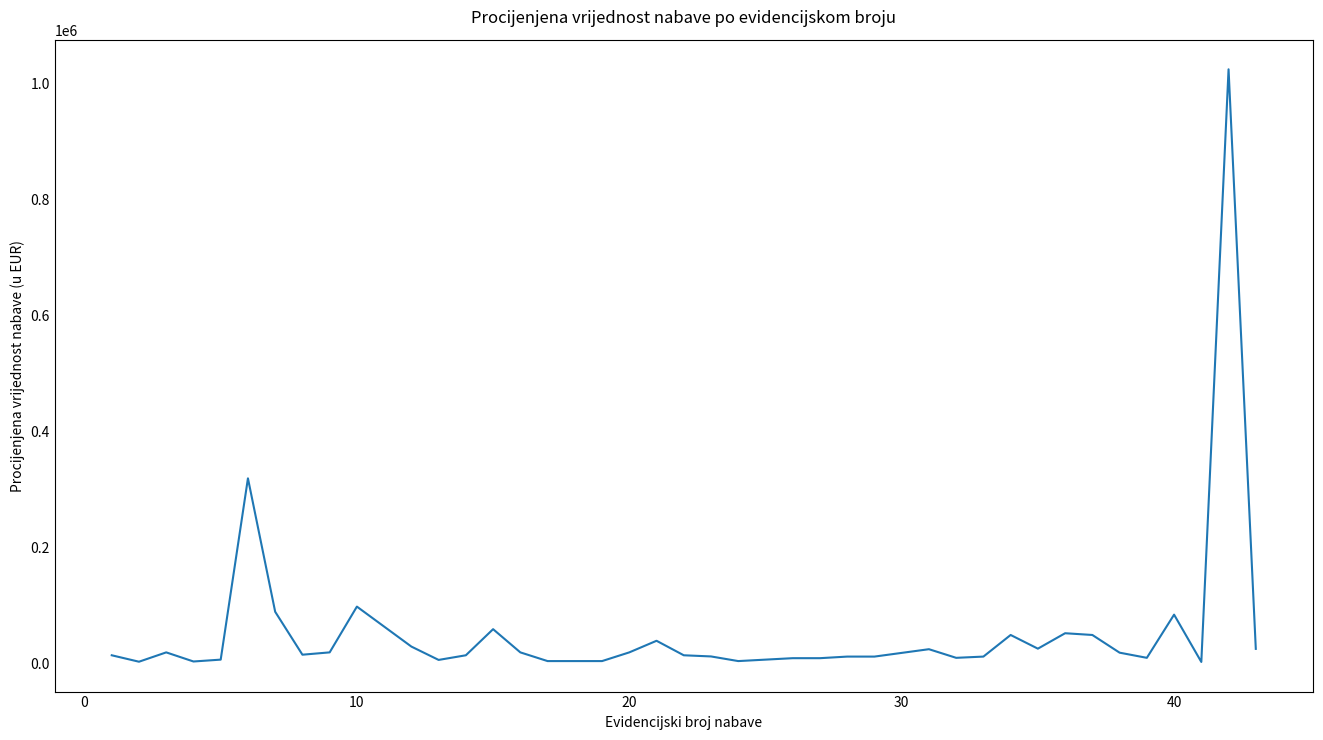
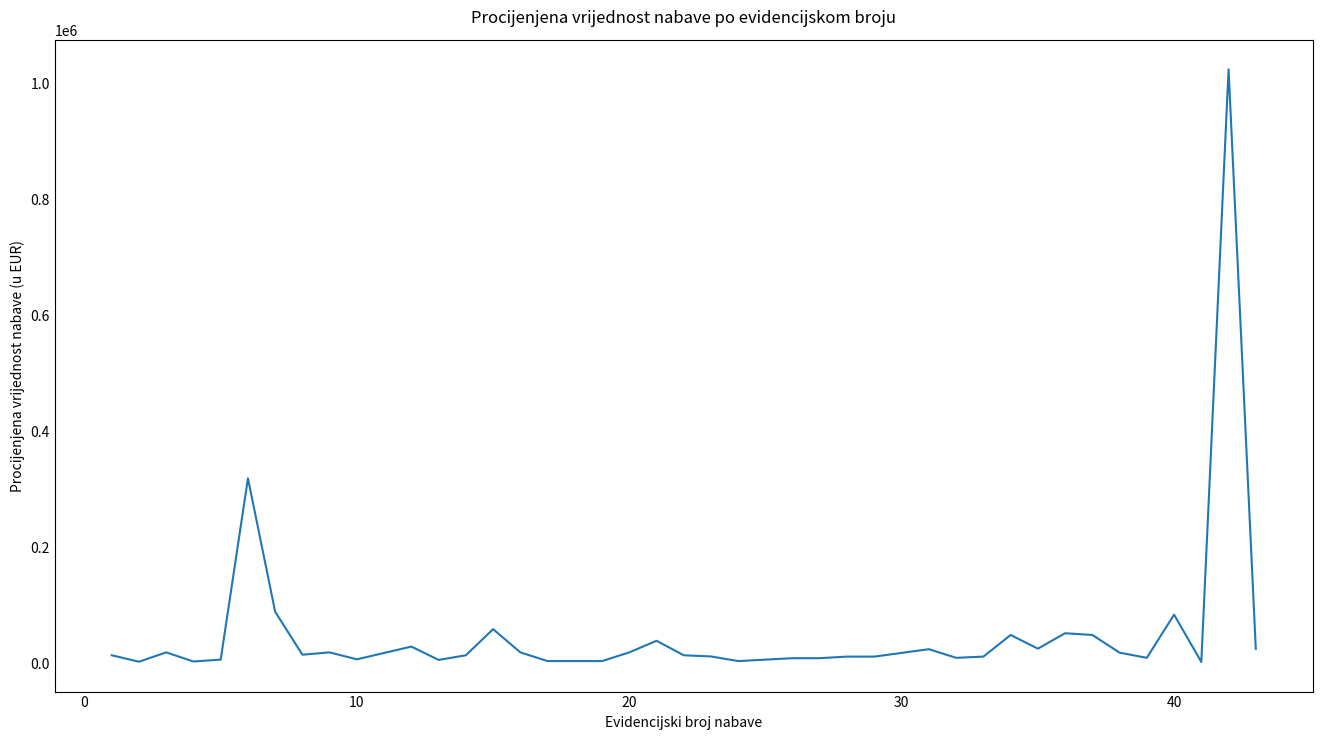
  {
-   "10": 100000,
+   "10": 10000,
    "20": 20000,
    "40": 90000
  }
